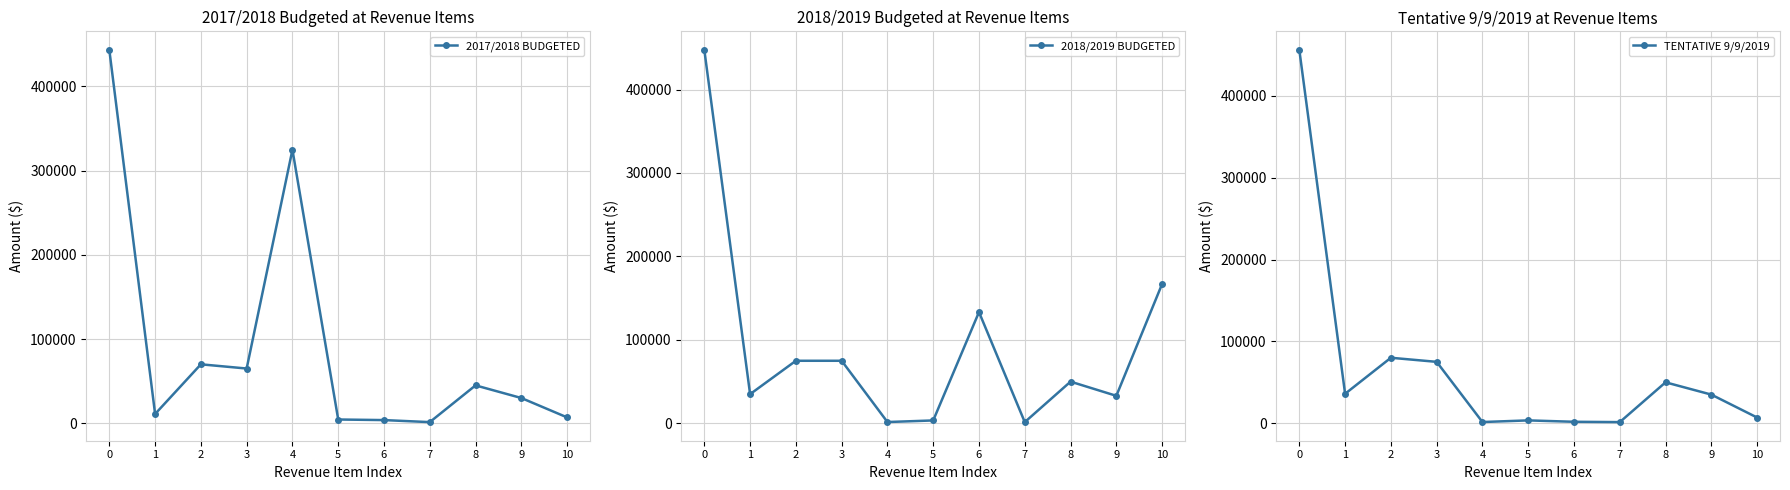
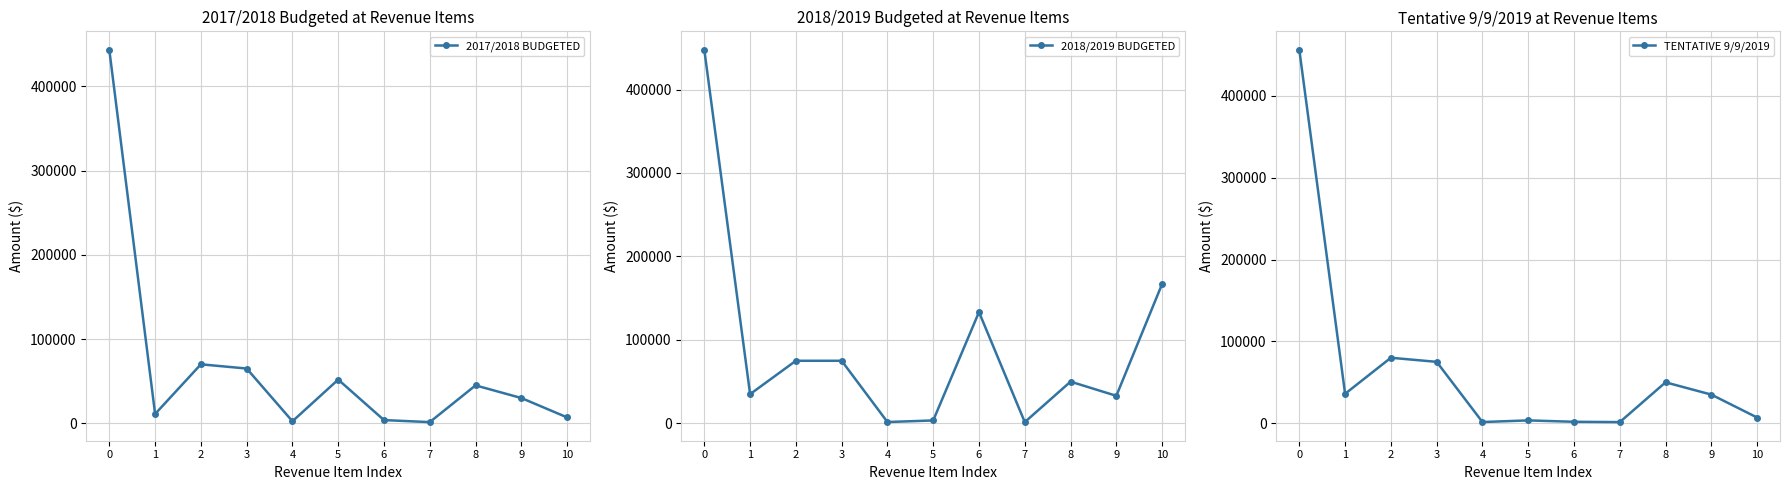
  {
    "2017/2018 Budgeted at Revenue Items": {
      "0": 440000,
      "1": 10000,
      "2": 70000,
      "3": 70000,
-     "4": 320000,
-     "5": 0,
+     "4": 0,
+     "5": 50000,
      "6": 0,
      "7": 0,
      "8": 50000,
      "9": 30000,
      "10": 10000
    },
    "2018/2019 Budgeted at Revenue Items": {
      "0": 450000,
      "1": 40000,
      "2": 80000,
      "3": 80000,
      "4": 0,
      "5": 0,
      "6": 130000,
      "7": 0,
      "8": 50000,
      "9": 30000,
      "10": 170000
    },
    "Tentative 9/9/2019 at Revenue Items": {
      "0": 460000,
      "1": 40000,
      "2": 80000,
      "3": 80000,
      "4": 0,
      "5": 0,
      "6": 0,
      "7": 0,
      "8": 50000,
      "9": 40000,
      "10": 10000
    }
  }
